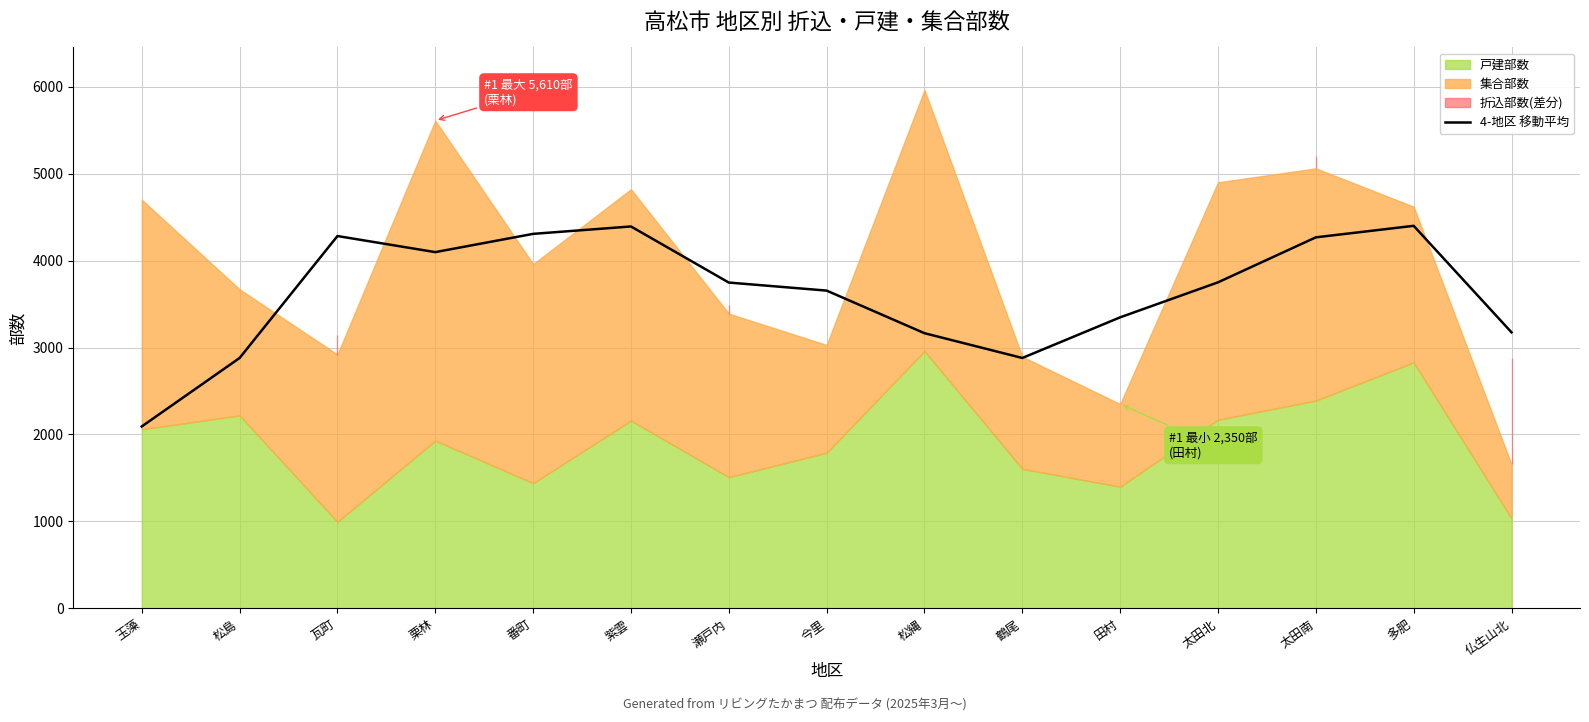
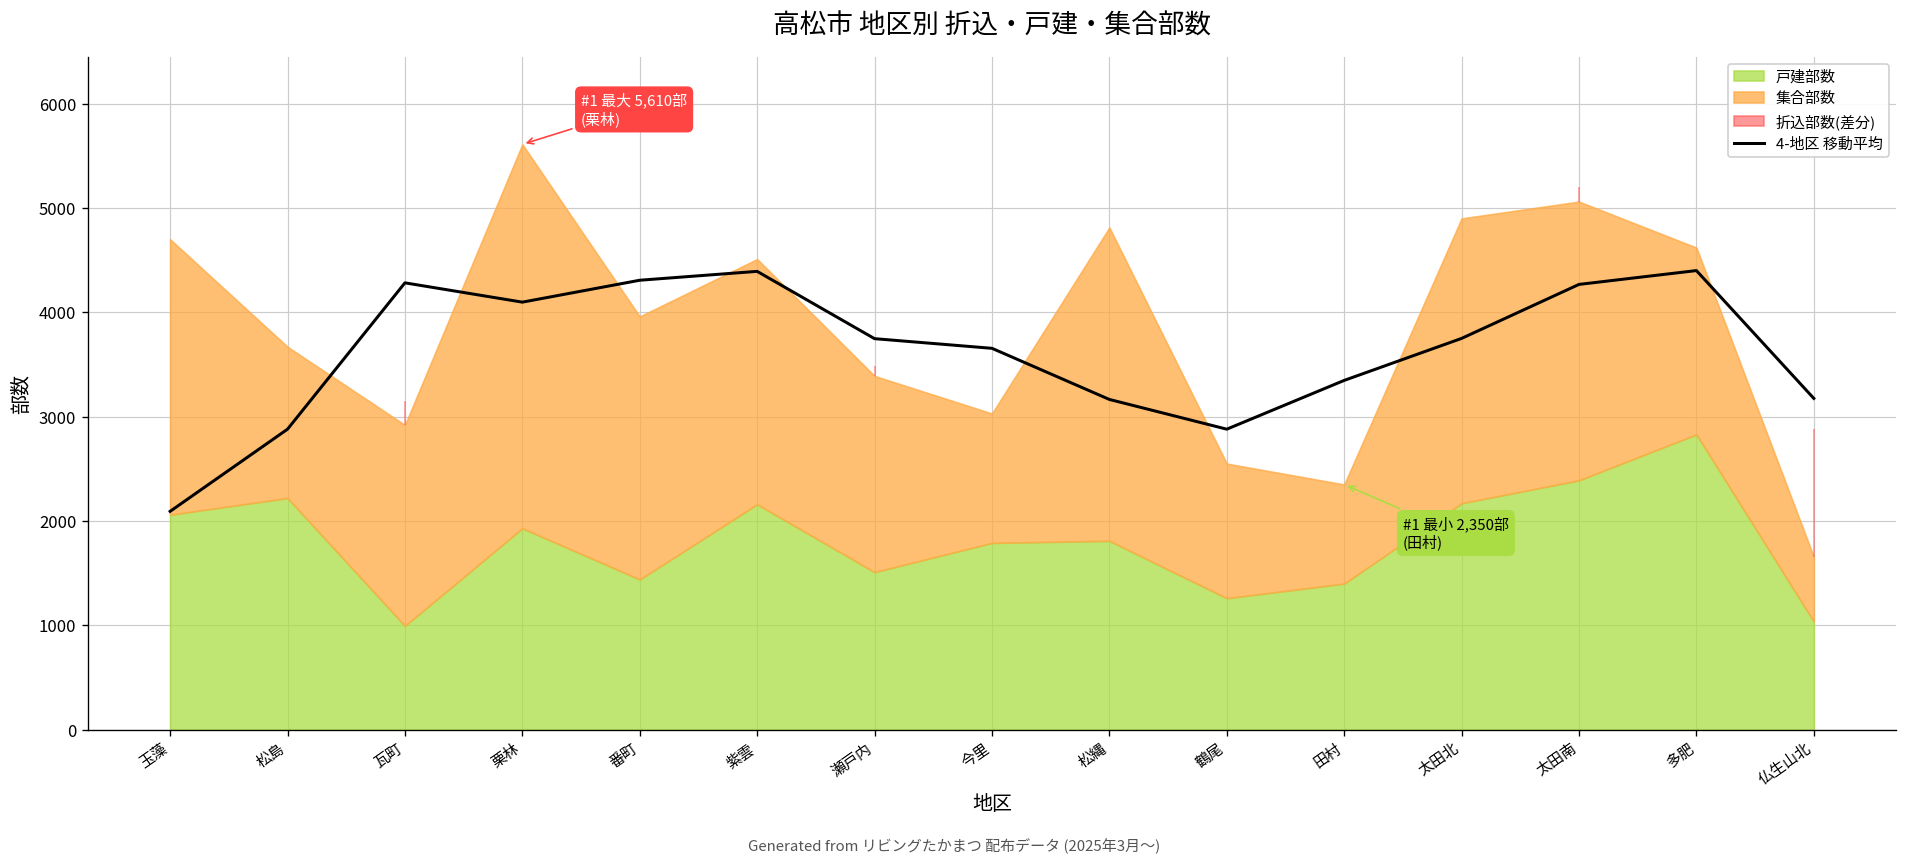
  {
    "4-地区 移動平均": {
      "玉藻": 2100,
      "松島": 2900,
      "瓦町": 4300,
      "栗林": 4100,
      "番町": 4300,
      "紫雲": 4400,
      "瀬戸内": 3700,
      "今里": 3700,
      "松縄": 3200,
      "田村": 3300,
      "太田北": 3800,
      "太田南": 4300,
      "多肥": 4400,
      "仏生山北": 3200
    },
    "戸建部数": {
      "玉藻": 2100,
      "松島": 2200,
      "瓦町": 1000,
      "栗林": 1900,
      "番町": 1400,
      "紫雲": 2200,
      "瀬戸内": 1500,
      "今里": 1800,
-     "松縄": 3000,
-     "鶴尾": 1600,
+     "松縄": 1800,
+     "鶴尾": 1300,
      "田村": 1400,
      "太田南": 2400,
      "多肥": 2800,
      "仏生山北": 1000
    },
    "集合部数": {
      "玉藻": 2600,
      "松島": 1500,
      "瓦町": 1900,
      "番町": 2500,
-     "紫雲": 2700,
+     "紫雲": 2400,
      "瀬戸内": 1900,
      "今里": 1200,
      "松縄": 3000,
      "田村": 1000,
      "太田北": 2700,
      "太田南": 2700,
      "多肥": 1800,
      "仏生山北": 600
    }
  }
